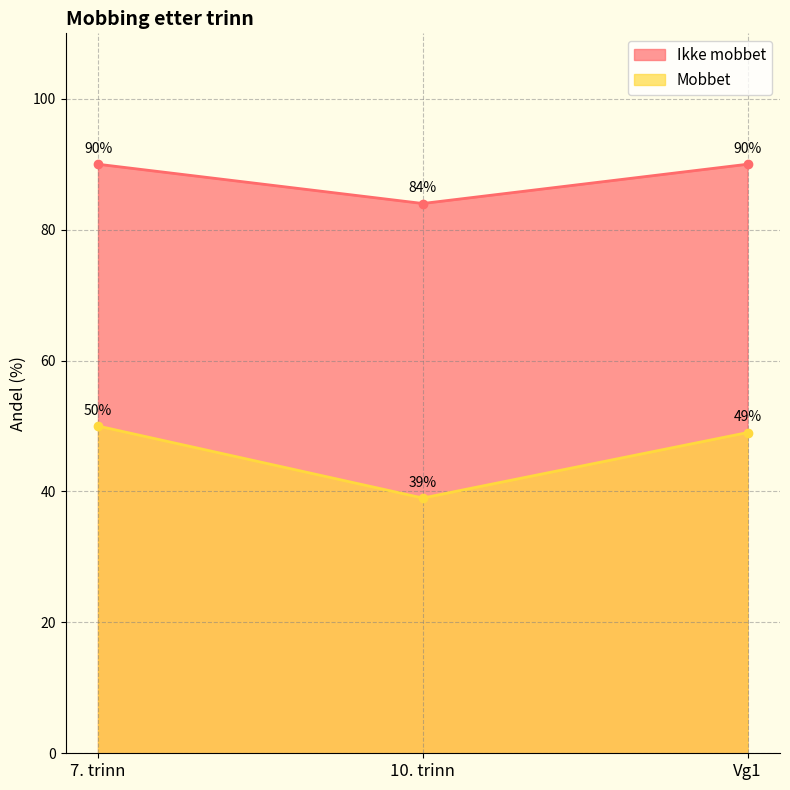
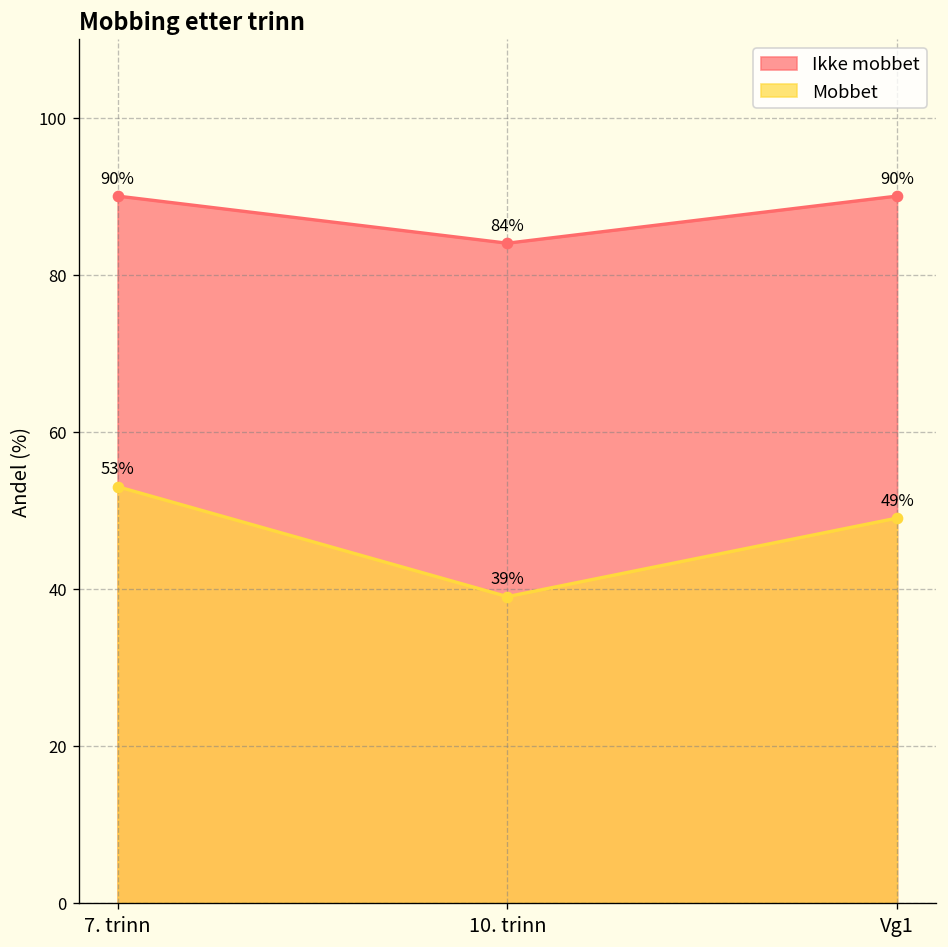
  {
    "Ikke mobbet": {
      "7. trinn": "90%",
      "10. trinn": "84%",
      "Vg1": "90%"
    },
    "Mobbet": {
-     "7. trinn": "50%",
+     "7. trinn": "53%",
      "10. trinn": "39%",
      "Vg1": "49%"
    }
  }
